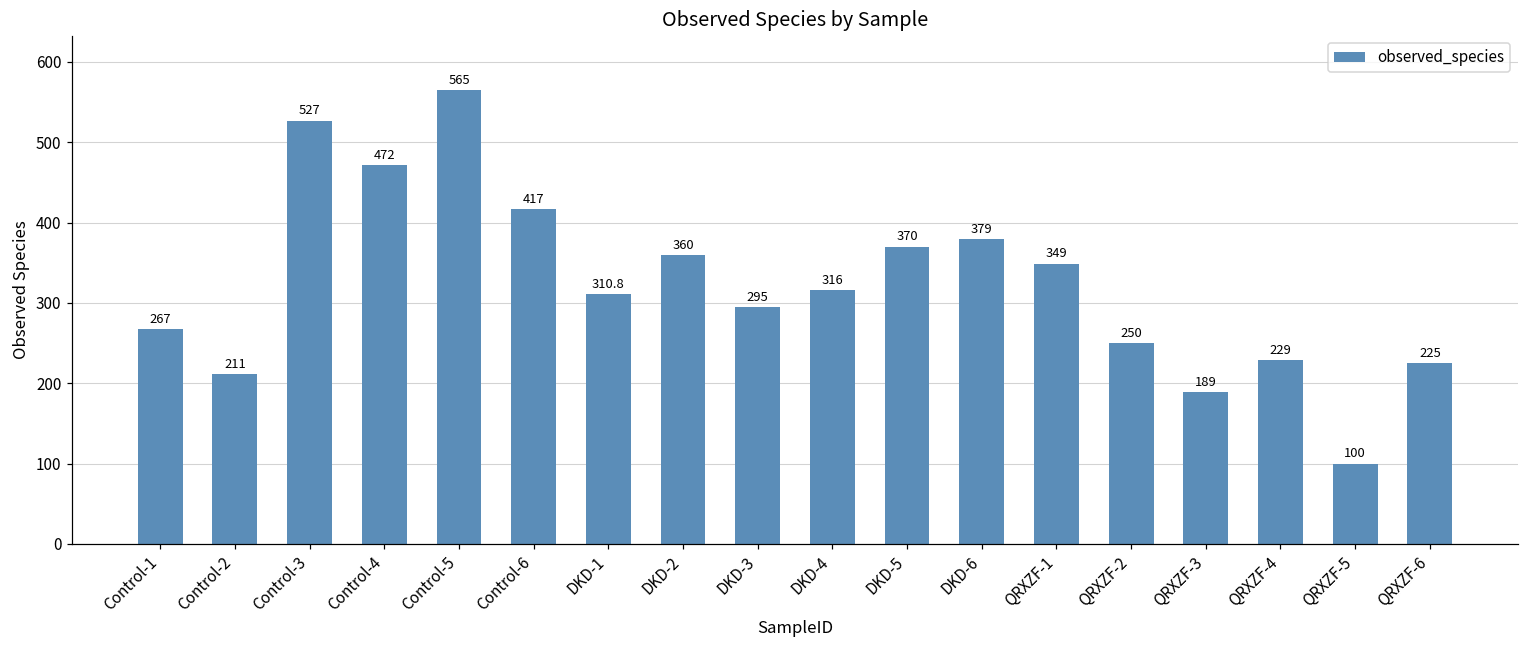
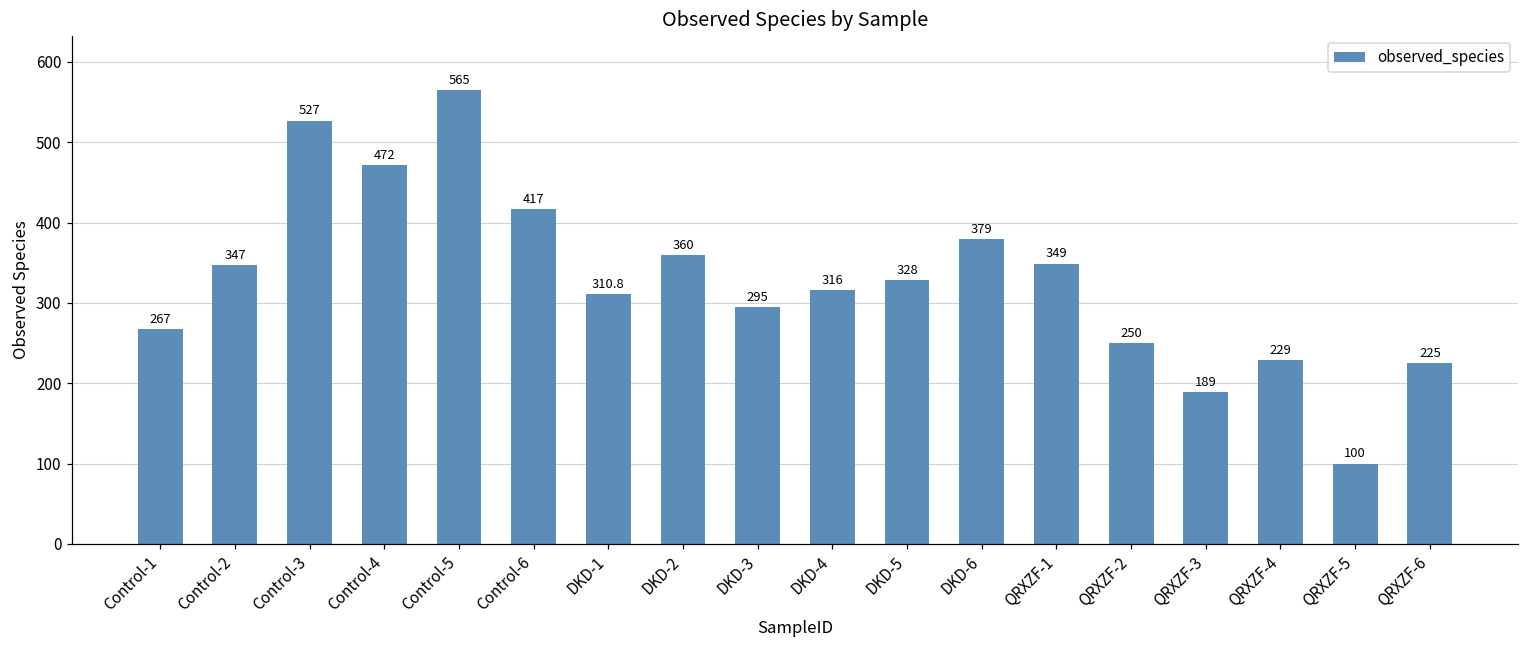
  {
    "Control-1": 267,
-   "Control-2": 211,
+   "Control-2": 347,
    "Control-3": 527,
    "Control-4": 472,
    "Control-5": 565,
    "Control-6": 417,
    "DKD-1": 310.8,
    "DKD-2": 360,
    "DKD-3": 295,
    "DKD-4": 316,
-   "DKD-5": 370,
+   "DKD-5": 328,
    "DKD-6": 379,
    "QRXZF-1": 349,
    "QRXZF-2": 250,
    "QRXZF-3": 189,
    "QRXZF-4": 229,
    "QRXZF-5": 100,
    "QRXZF-6": 225
  }
